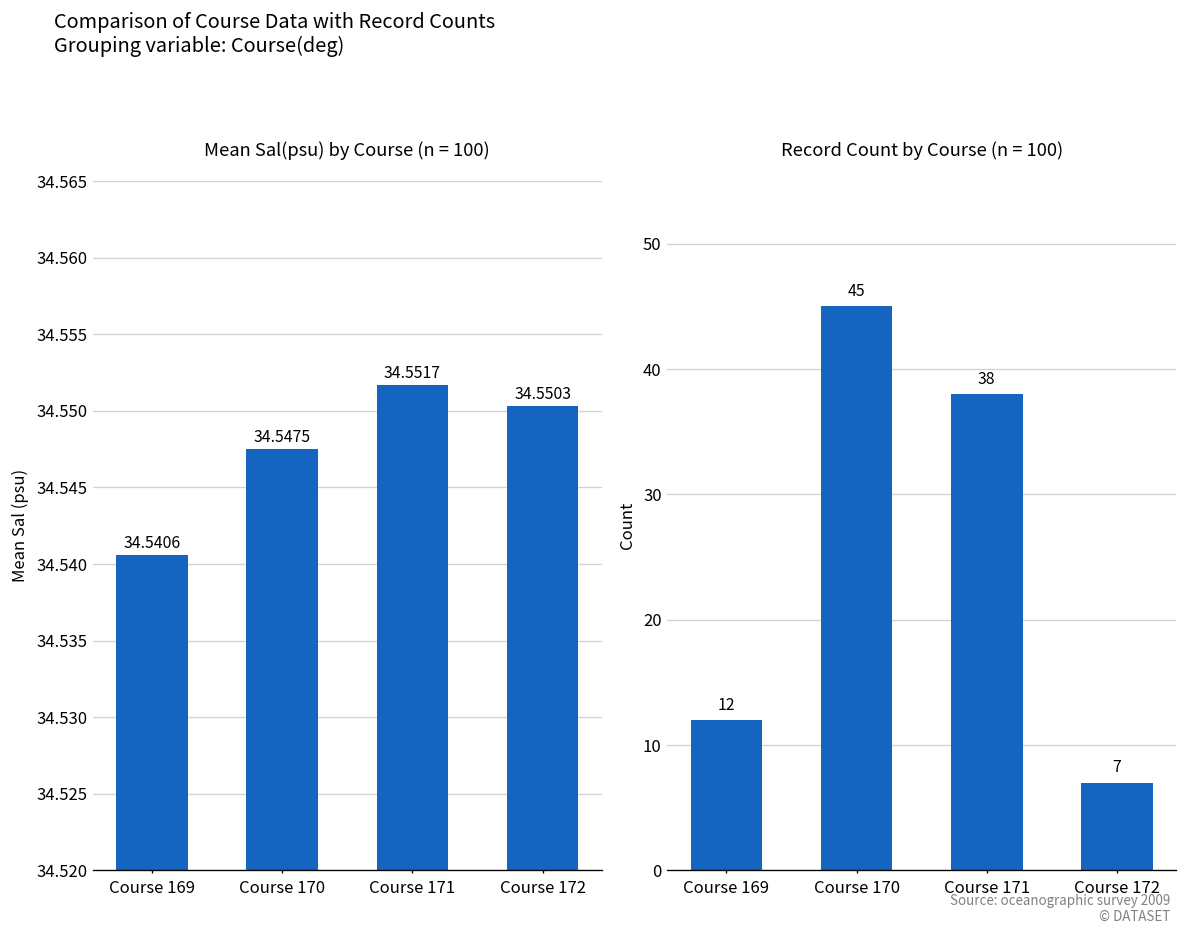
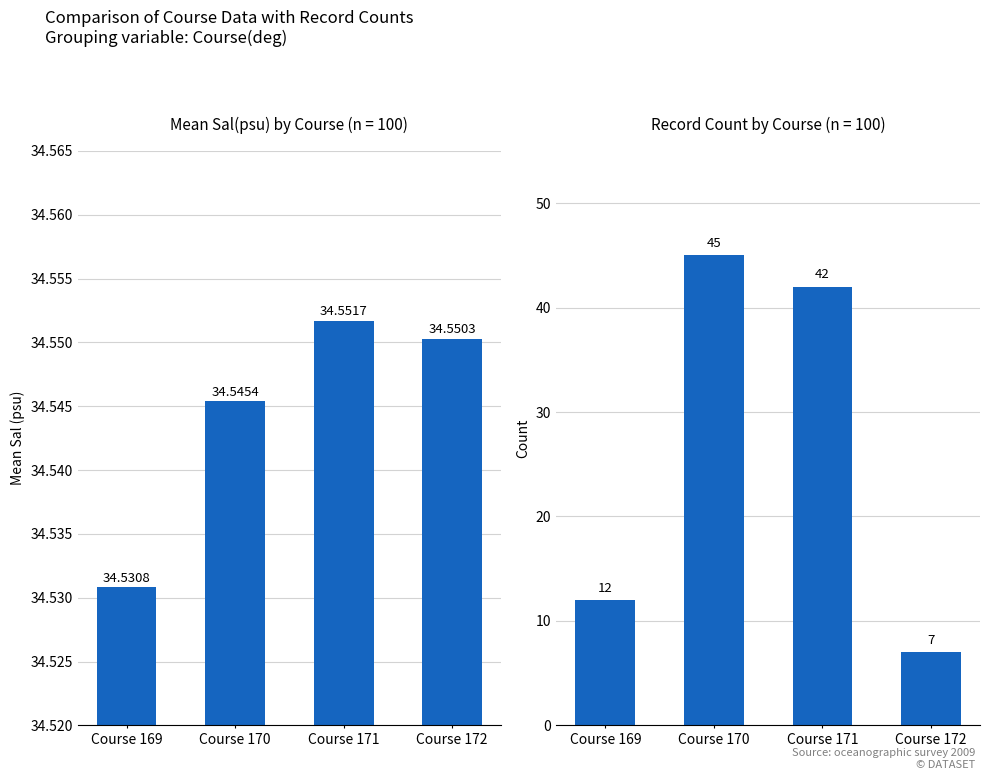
  {
    "Mean Sal(psu) by Course (n = 100)": {
-     "Course 169": 34.5406,
-     "Course 170": 34.5475,
+     "Course 169": 34.5308,
+     "Course 170": 34.5454,
      "Course 171": 34.5517,
      "Course 172": 34.5503
    },
    "Record Count by Course (n = 100)": {
      "Course 169": 12,
      "Course 170": 45,
-     "Course 171": 38,
+     "Course 171": 42,
      "Course 172": 7
    }
  }
